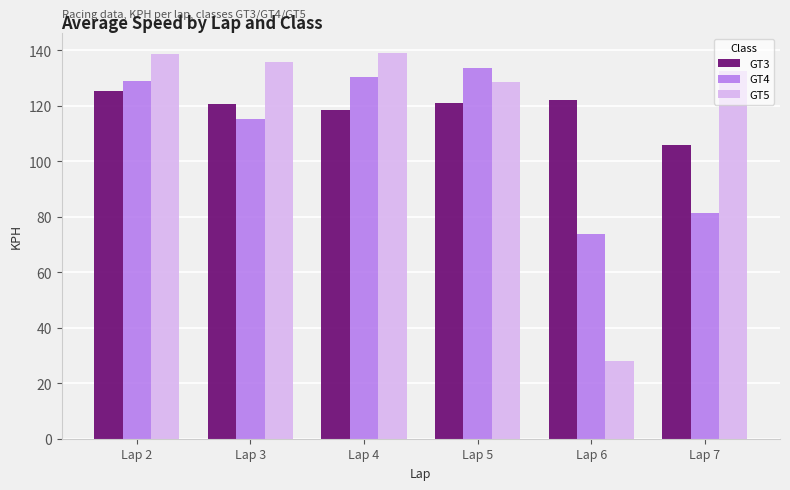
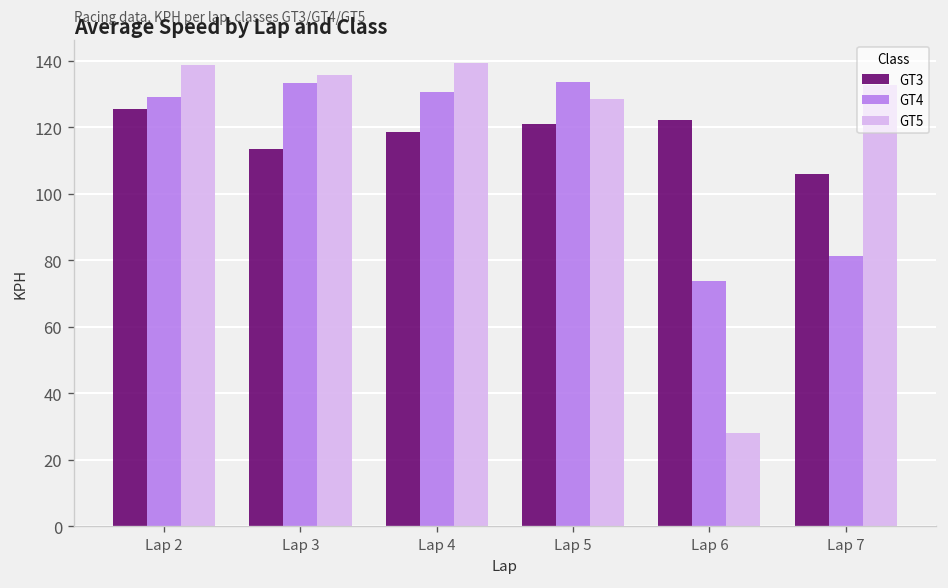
  {
    "GT3": {
      "Lap 2": 125,
-     "Lap 3": 121,
+     "Lap 3": 113,
      "Lap 4": 119,
      "Lap 5": 121,
      "Lap 6": 122,
      "Lap 7": 106
    },
    "GT4": {
      "Lap 2": 129,
-     "Lap 3": 115,
+     "Lap 3": 133,
      "Lap 4": 131,
      "Lap 5": 134,
      "Lap 6": 74,
      "Lap 7": 81
    },
    "GT5": {
      "Lap 2": 139,
      "Lap 3": 136,
      "Lap 4": 139,
      "Lap 5": 129,
      "Lap 6": 28
    }
  }
